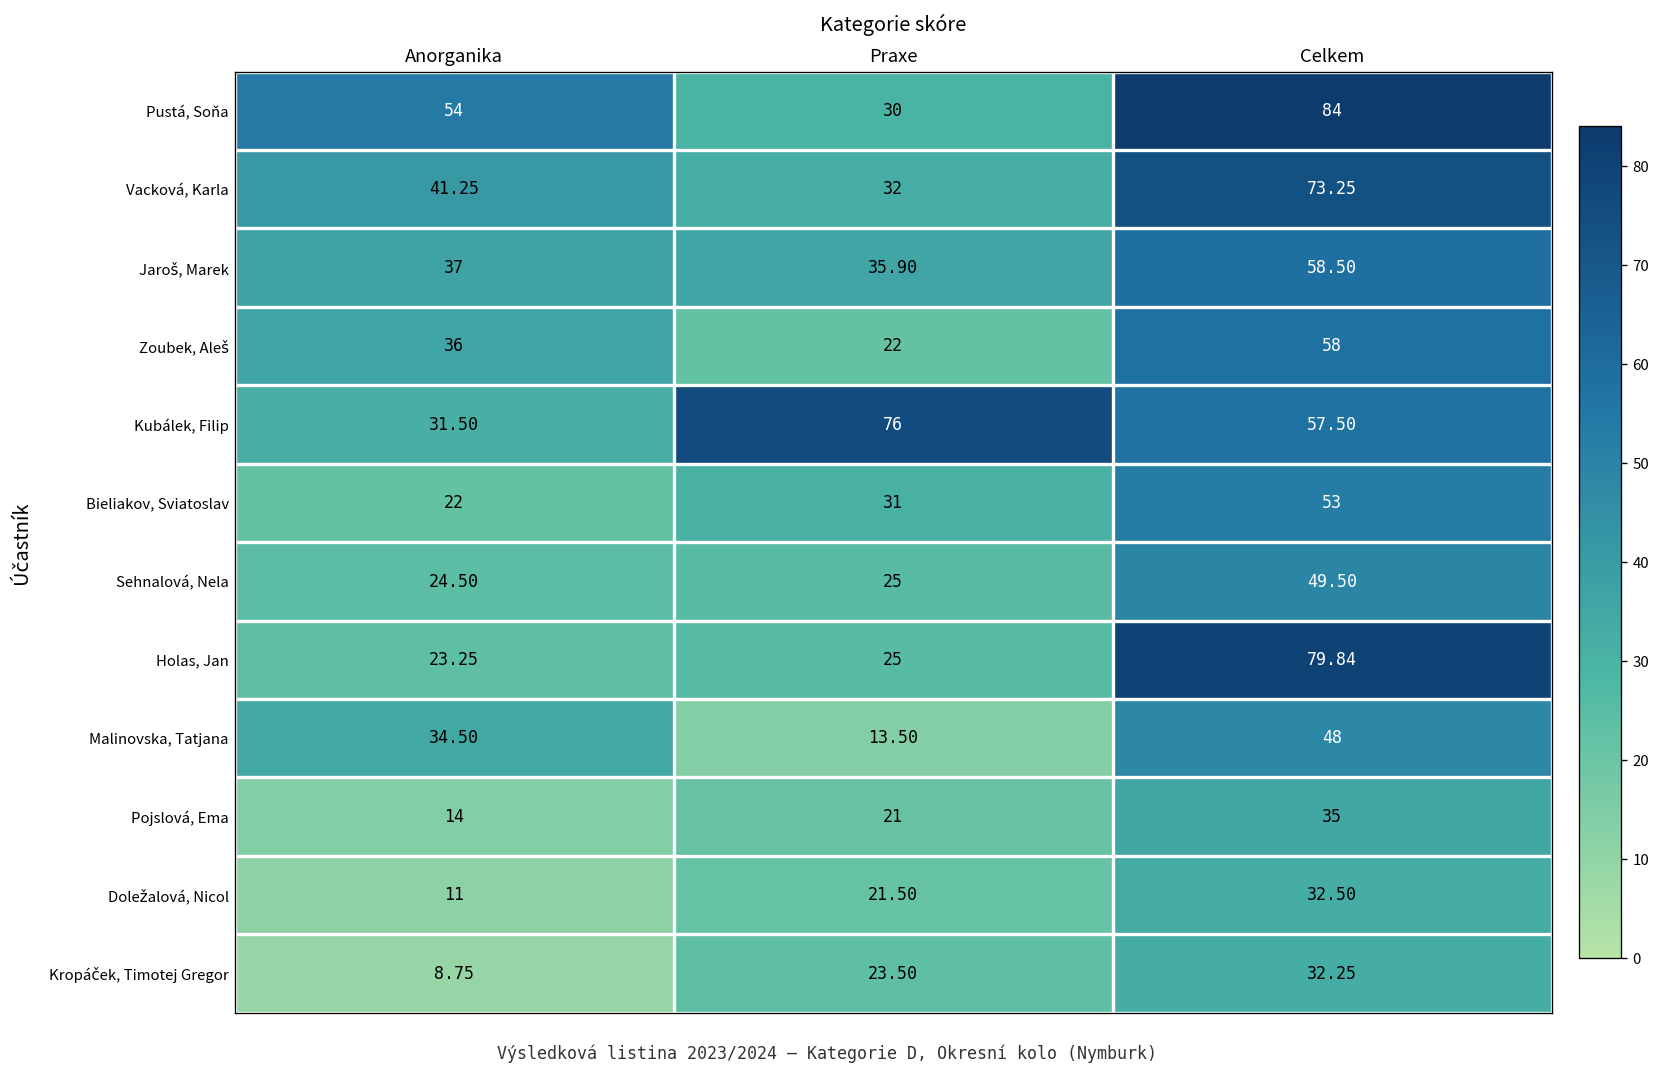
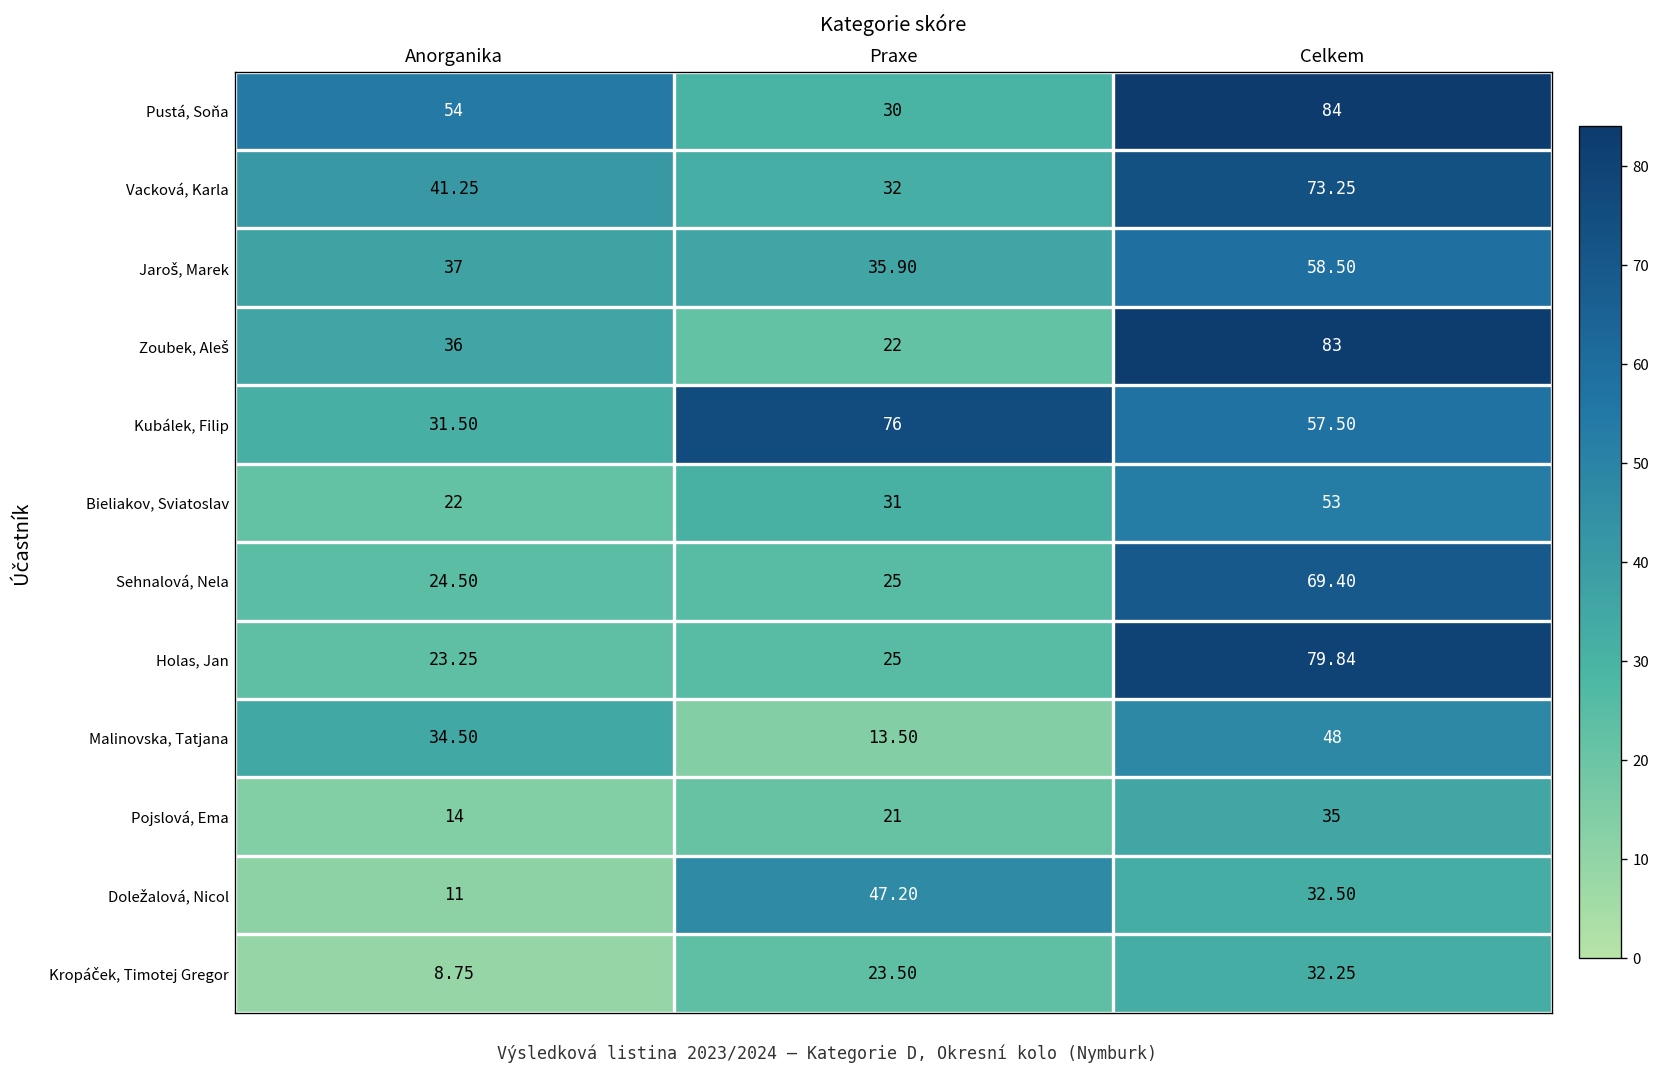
  {
    "Pustá, Soňa": {
      "Anorganika": 54,
      "Praxe": 30,
      "Celkem": 84
    },
    "Vacková, Karla": {
      "Anorganika": 41.25,
      "Praxe": 32,
      "Celkem": 73.25
    },
    "Jaroš, Marek": {
      "Anorganika": 37,
      "Praxe": 35.90,
      "Celkem": 58.50
    },
    "Zoubek, Aleš": {
      "Anorganika": 36,
      "Praxe": 22,
-     "Celkem": 58
+     "Celkem": 83
    },
    "Kubálek, Filip": {
      "Anorganika": 31.50,
      "Praxe": 76,
      "Celkem": 57.50
    },
    "Bieliakov, Sviatoslav": {
      "Anorganika": 22,
      "Praxe": 31,
      "Celkem": 53
    },
    "Sehnalová, Nela": {
      "Anorganika": 24.50,
      "Praxe": 25,
-     "Celkem": 49.50
+     "Celkem": 69.40
    },
    "Holas, Jan": {
      "Anorganika": 23.25,
      "Praxe": 25,
      "Celkem": 79.84
    },
    "Malinovska, Tatjana": {
      "Anorganika": 34.50,
      "Praxe": 13.50,
      "Celkem": 48
    },
    "Pojslová, Ema": {
      "Anorganika": 14,
      "Praxe": 21,
      "Celkem": 35
    },
    "Doležalová, Nicol": {
      "Anorganika": 11,
-     "Praxe": 21.50,
+     "Praxe": 47.20,
      "Celkem": 32.50
    },
    "Kropáček, Timotej Gregor": {
      "Anorganika": 8.75,
      "Praxe": 23.50,
      "Celkem": 32.25
    }
  }
